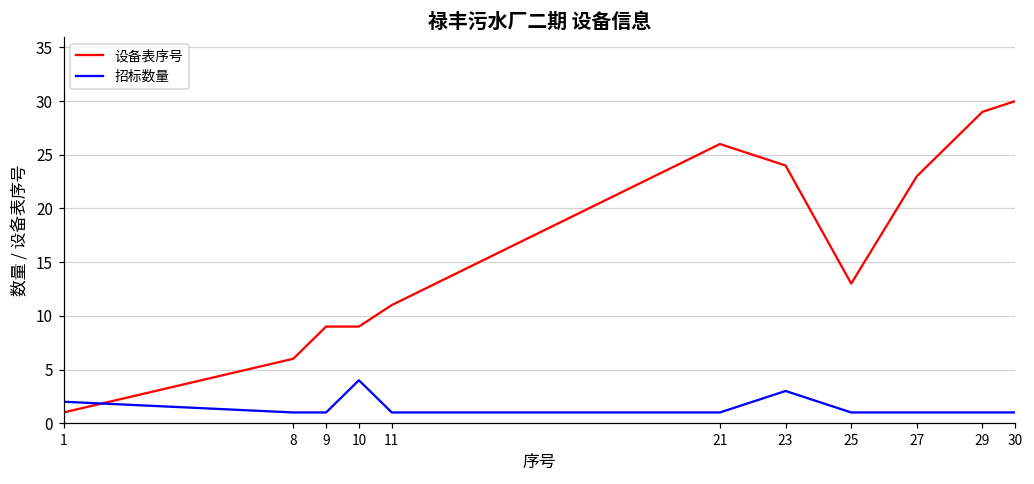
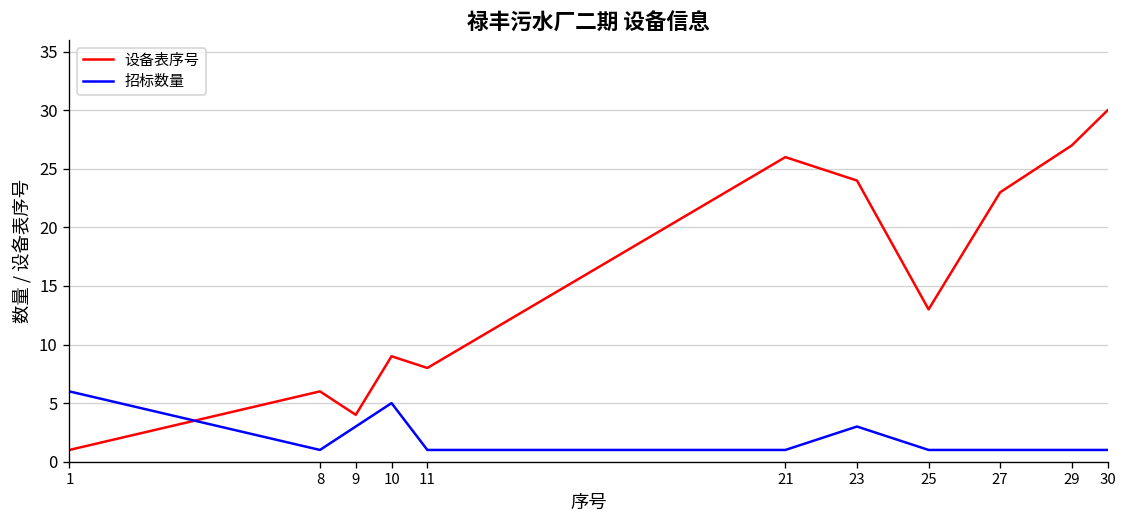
  {
    "设备表序号": {
      "1": 1,
      "8": 6,
-     "9": 9,
+     "9": 4,
      "10": 9,
-     "11": 11,
+     "11": 8,
      "21": 26,
      "23": 24,
      "25": 13,
      "27": 23,
-     "29": 29,
+     "29": 27,
      "30": 30
    },
    "招标数量": {
-     "1": 2,
+     "1": 6,
      "8": 1,
-     "9": 1,
-     "10": 4,
+     "9": 3,
+     "10": 5,
      "11": 1,
      "21": 1,
      "23": 3,
      "25": 1,
      "27": 1,
      "29": 1,
      "30": 1
    }
  }
